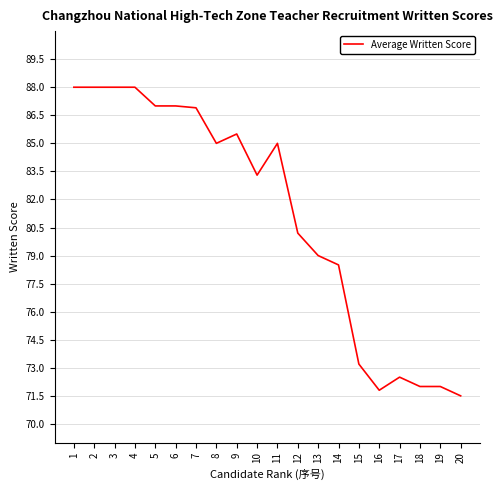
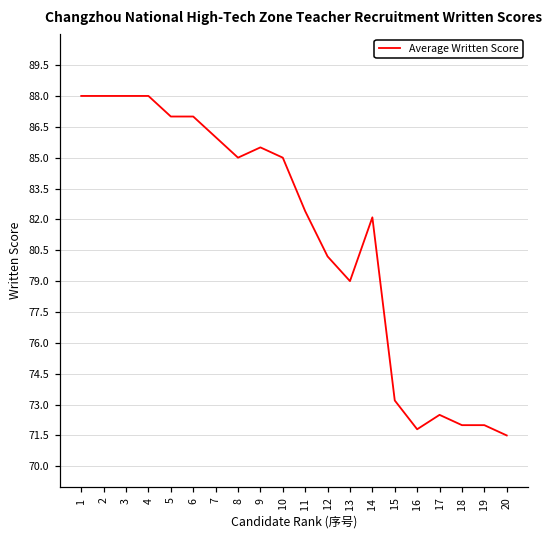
  {
    "1": 88.0,
    "2": 88.0,
    "3": 88.0,
    "4": 88.0,
    "5": 87.0,
    "6": 87.0,
-   "7": 86.9,
+   "7": 86.0,
    "8": 85.0,
    "9": 85.5,
-   "10": 83.3,
-   "11": 85.0,
+   "10": 85.0,
+   "11": 82.4,
    "12": 80.2,
    "13": 79.0,
-   "14": 78.5,
+   "14": 82.1,
    "15": 73.2,
    "16": 71.8,
    "17": 72.5,
    "18": 72.0,
    "19": 72.0,
    "20": 71.5
  }
